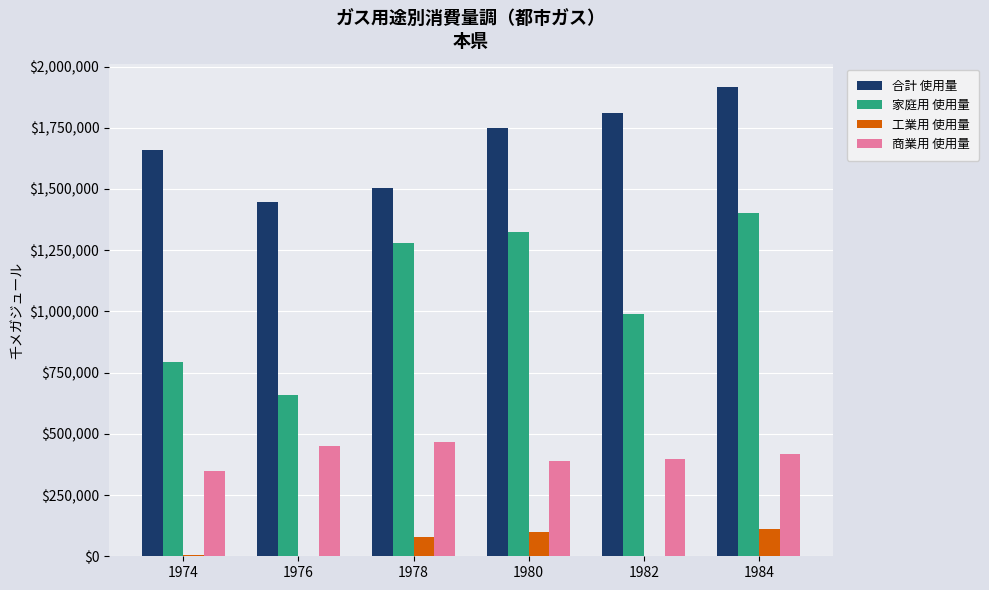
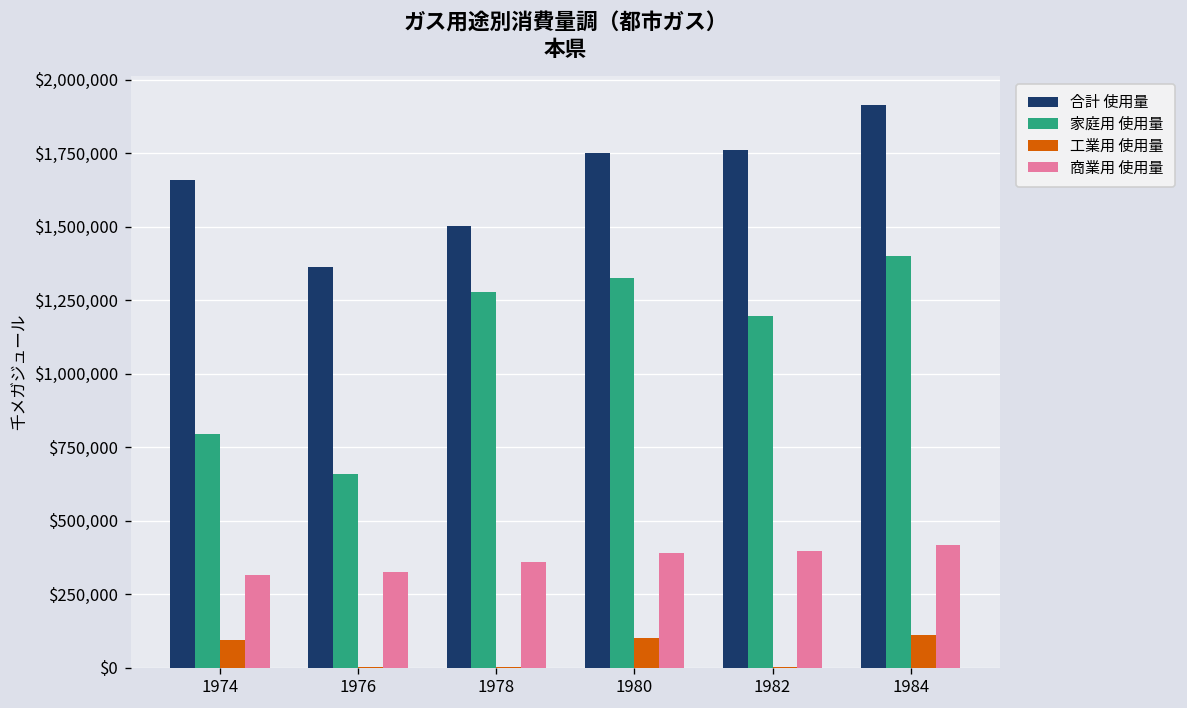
  {
    "合計 使用量": {
      "1974": "$1,660,000",
-     "1976": "$1,450,000",
+     "1976": "$1,360,000",
      "1978": "$1,500,000",
      "1980": "$1,750,000",
-     "1982": "$1,810,000",
+     "1982": "$1,760,000",
      "1984": "$1,920,000"
    },
    "家庭用 使用量": {
      "1974": "$790,000",
      "1976": "$660,000",
      "1978": "$1,280,000",
      "1980": "$1,330,000",
-     "1982": "$990,000",
+     "1982": "$1,200,000",
      "1984": "$1,400,000"
    },
    "工業用 使用量": {
-     "1974": "$0",
-     "1978": "$80,000",
+     "1974": "$90,000",
+     "1978": "$0",
      "1980": "$100,000",
      "1984": "$110,000"
    },
    "商業用 使用量": {
-     "1974": "$350,000",
-     "1976": "$450,000",
-     "1978": "$470,000",
+     "1974": "$320,000",
+     "1976": "$330,000",
+     "1978": "$360,000",
      "1980": "$390,000",
      "1982": "$400,000",
      "1984": "$420,000"
    }
  }
